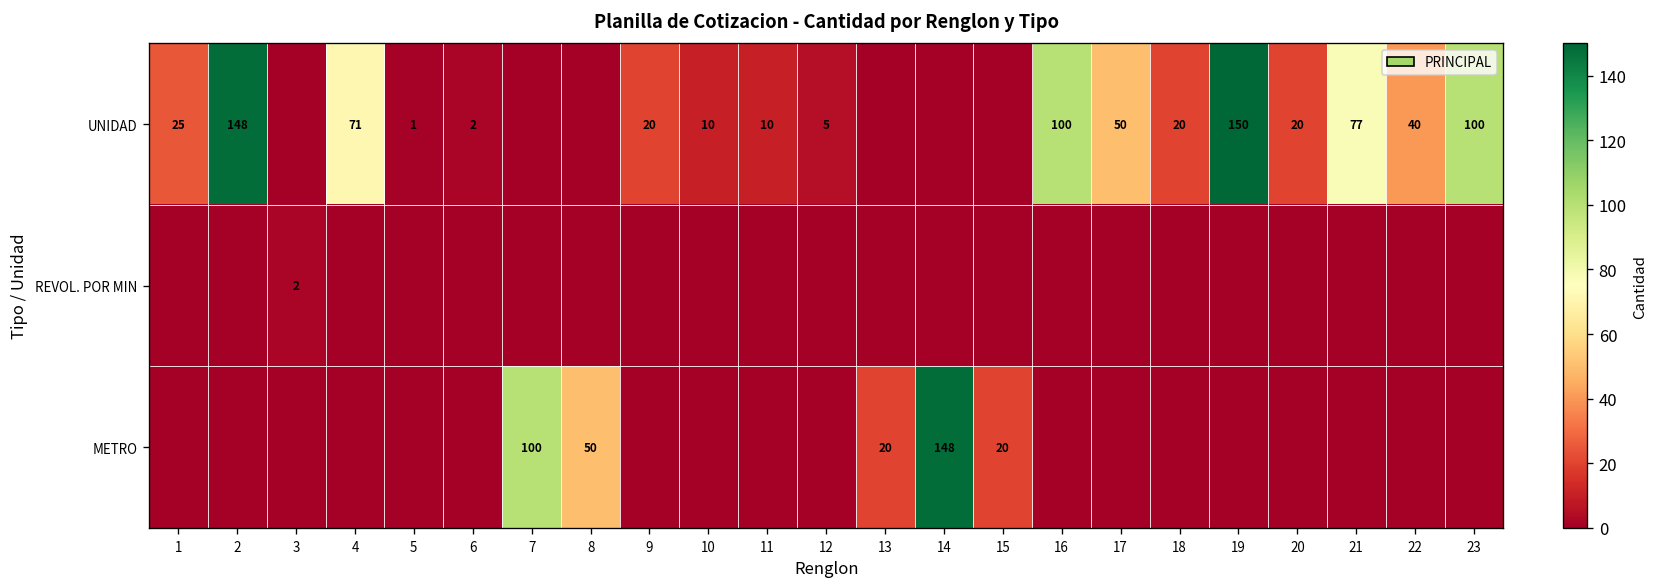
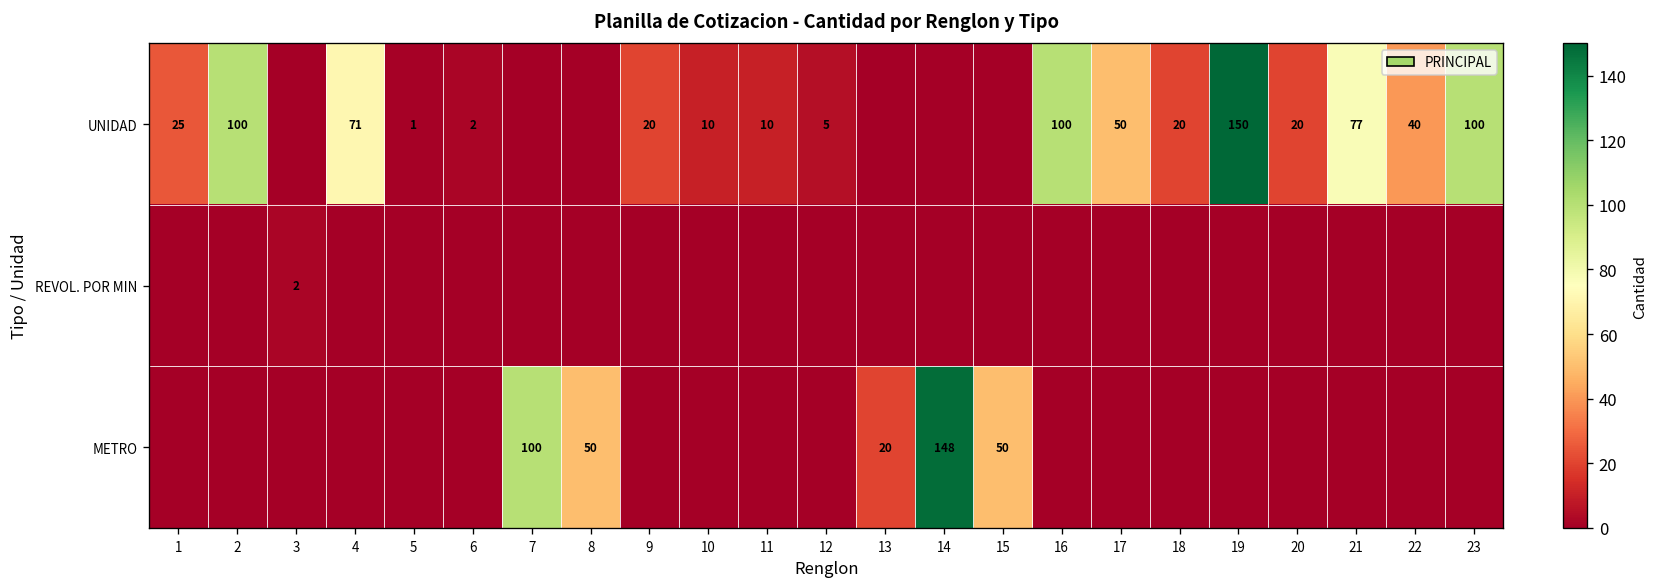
  {
    "UNIDAD": {
      "1": 25,
-     "2": 148,
+     "2": 100,
      "4": 71,
      "5": 1,
      "6": 2,
      "9": 20,
      "10": 10,
      "11": 10,
      "12": 5,
      "16": 100,
      "17": 50,
      "18": 20,
      "19": 150,
      "20": 20,
      "21": 77,
      "22": 40,
      "23": 100
    },
    "REVOL. POR MIN": {
      "3": 2
    },
    "METRO": {
      "7": 100,
      "8": 50,
      "13": 20,
      "14": 148,
-     "15": 20
+     "15": 50
    }
  }
